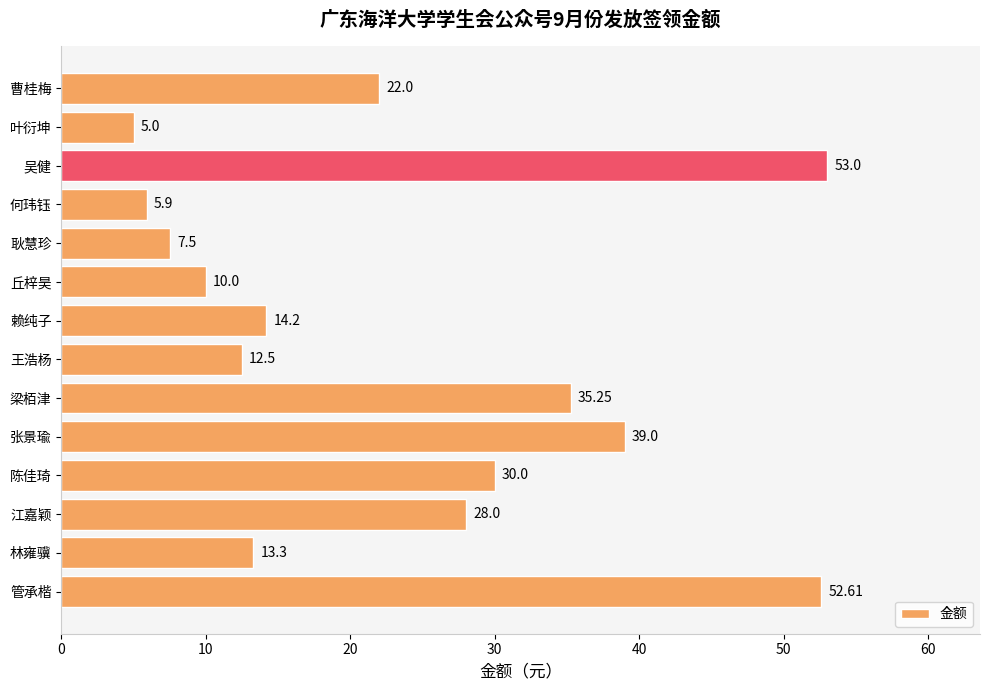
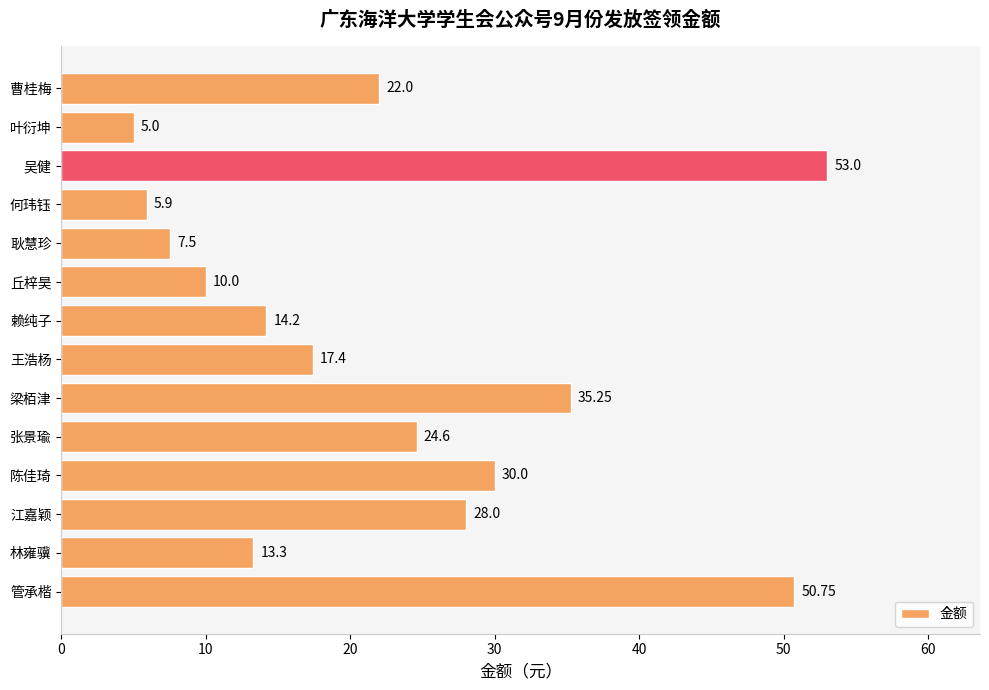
  {
    "曹桂梅": 22.0,
    "叶衍坤": 5.0,
    "吴健": 53.0,
    "何玮钰": 5.9,
    "耿慧珍": 7.5,
    "丘梓昊": 10.0,
    "赖纯子": 14.2,
-   "王浩杨": 12.5,
+   "王浩杨": 17.4,
    "梁栢津": 35.25,
-   "张景瑜": 39.0,
+   "张景瑜": 24.6,
    "陈佳琦": 30.0,
    "江嘉颖": 28.0,
    "林雍骥": 13.3,
-   "管承楷": 52.61
+   "管承楷": 50.75
  }
